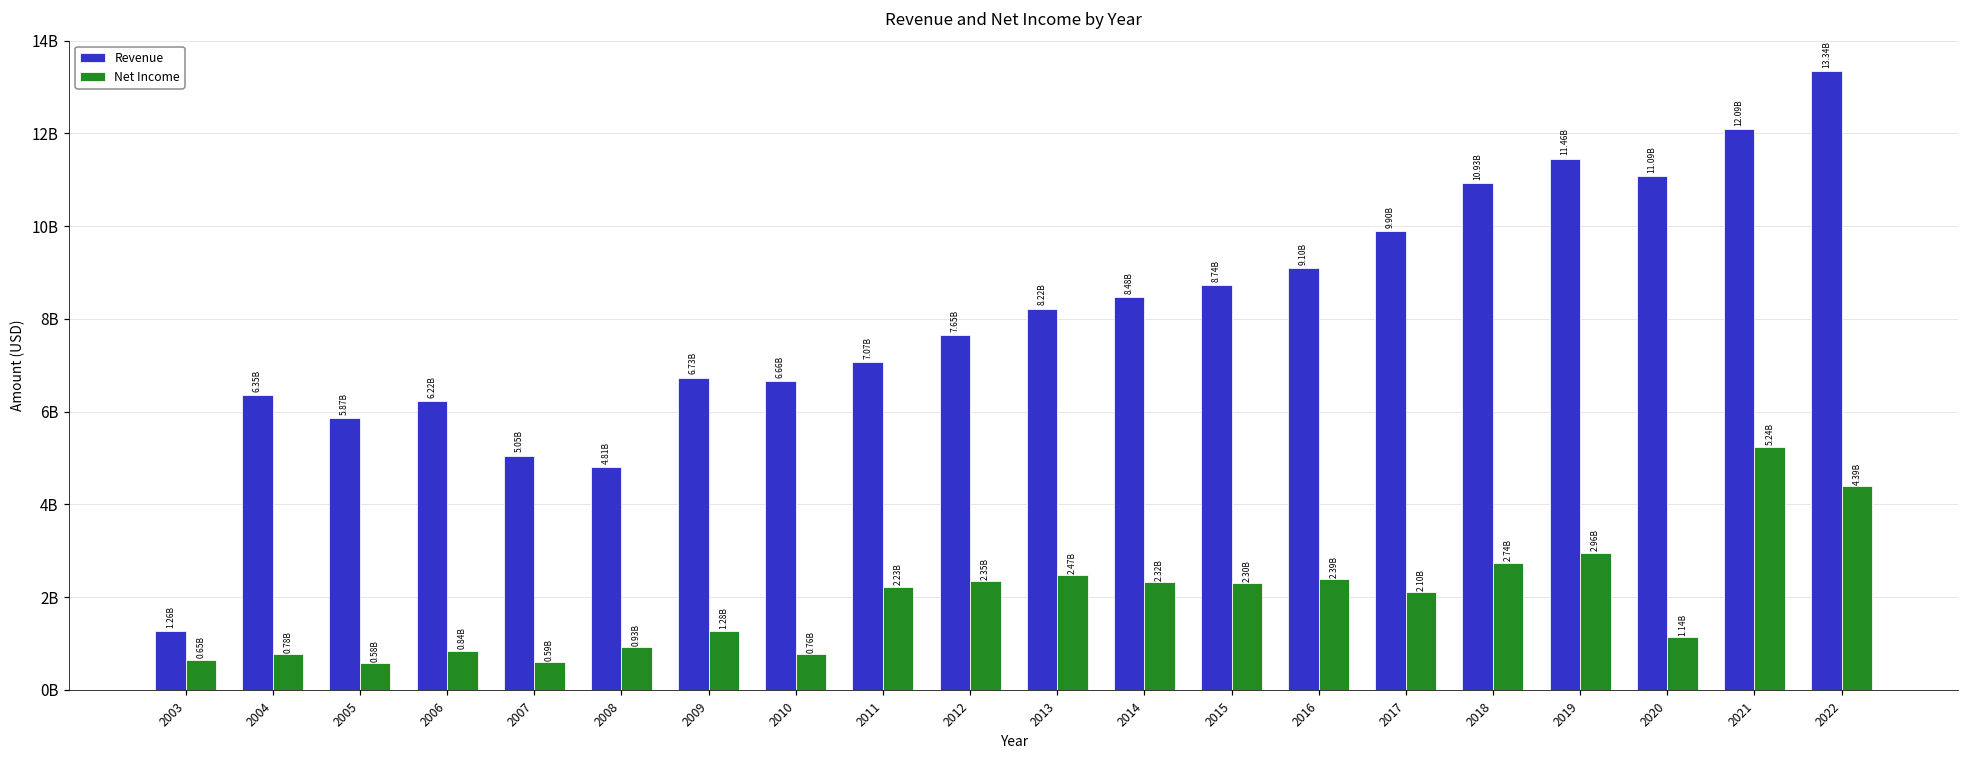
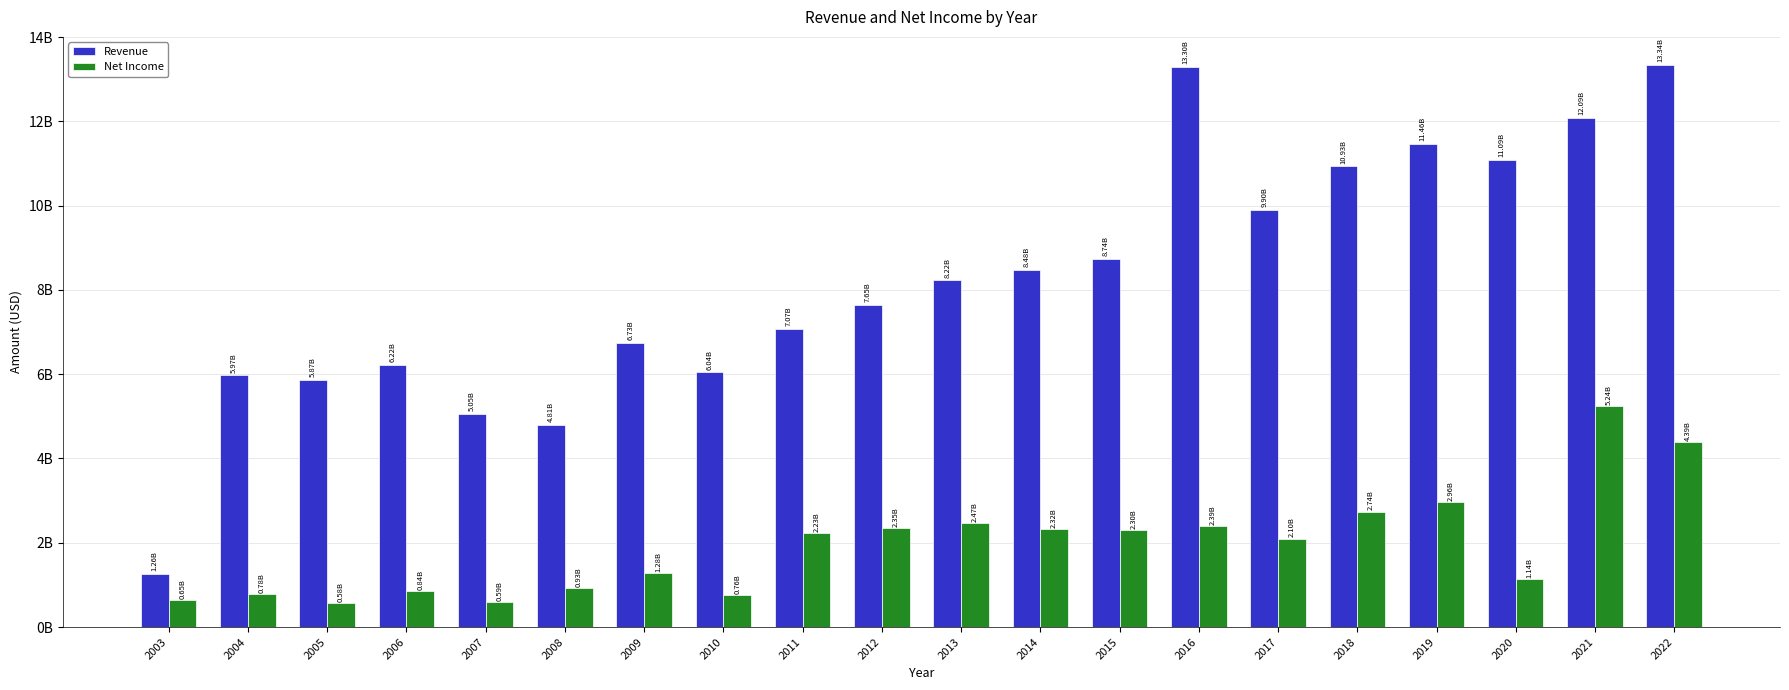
  {
    "Revenue": {
      "2003": "1.26B",
-     "2004": "6.35B",
+     "2004": "5.97B",
      "2005": "5.87B",
      "2006": "6.22B",
      "2007": "5.05B",
      "2008": "4.81B",
      "2009": "6.73B",
-     "2010": "6.66B",
+     "2010": "6.04B",
      "2011": "7.07B",
      "2012": "7.65B",
      "2013": "8.22B",
      "2014": "8.48B",
      "2015": "8.74B",
-     "2016": "9.10B",
+     "2016": "13.30B",
      "2017": "9.90B",
      "2018": "10.93B",
      "2019": "11.46B",
      "2020": "11.09B",
      "2021": "12.09B",
      "2022": "13.34B"
    },
    "Net Income": {
      "2003": "0.65B",
      "2004": "0.78B",
      "2005": "0.58B",
      "2006": "0.84B",
      "2007": "0.59B",
      "2008": "0.93B",
      "2009": "1.28B",
      "2010": "0.76B",
      "2011": "2.23B",
      "2012": "2.35B",
      "2013": "2.47B",
      "2014": "2.32B",
      "2015": "2.30B",
      "2016": "2.39B",
      "2017": "2.10B",
      "2018": "2.74B",
      "2019": "2.96B",
      "2020": "1.14B",
      "2021": "5.24B",
      "2022": "4.39B"
    }
  }
